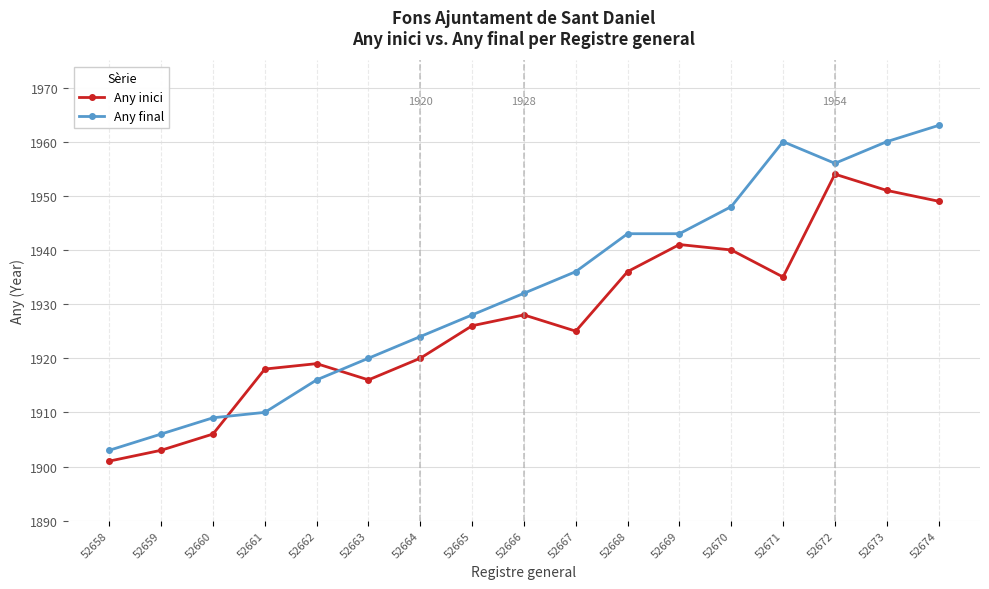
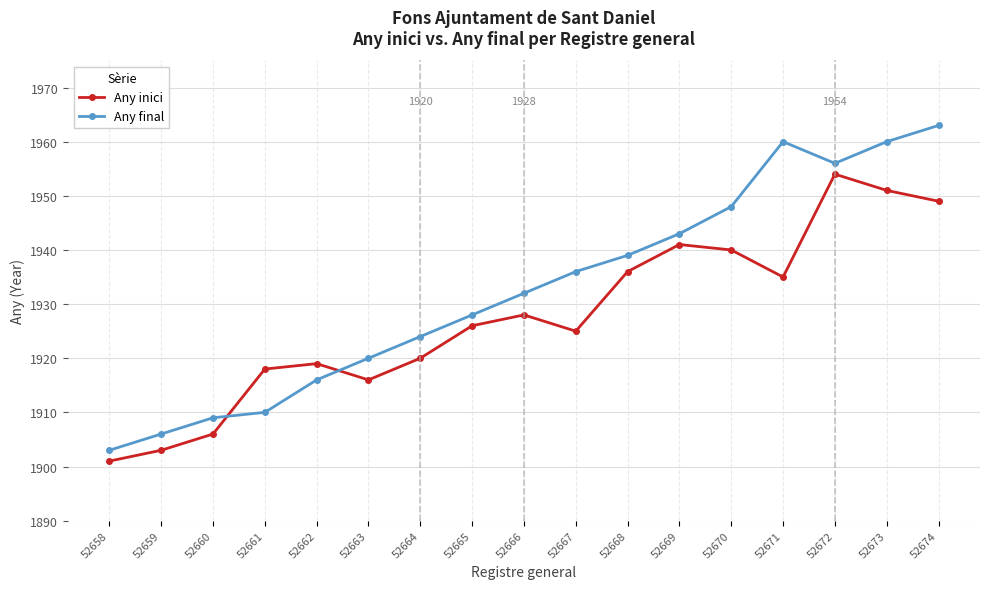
  {
    "Any inici": {
      "52658": 1901,
      "52659": 1903,
      "52660": 1906,
      "52661": 1918,
      "52662": 1919,
      "52663": 1916,
      "52664": 1920,
      "52665": 1926,
      "52666": 1928,
      "52667": 1925,
      "52668": 1936,
      "52669": 1941,
      "52670": 1940,
      "52671": 1935,
      "52672": 1954,
      "52673": 1951,
      "52674": 1949
    },
    "Any final": {
      "52658": 1903,
      "52659": 1906,
      "52660": 1909,
      "52661": 1910,
      "52662": 1916,
      "52663": 1920,
      "52664": 1924,
      "52665": 1928,
      "52666": 1932,
      "52667": 1936,
-     "52668": 1943,
+     "52668": 1939,
      "52669": 1943,
      "52670": 1948,
      "52671": 1960,
      "52672": 1956,
      "52673": 1960,
      "52674": 1963
    }
  }
